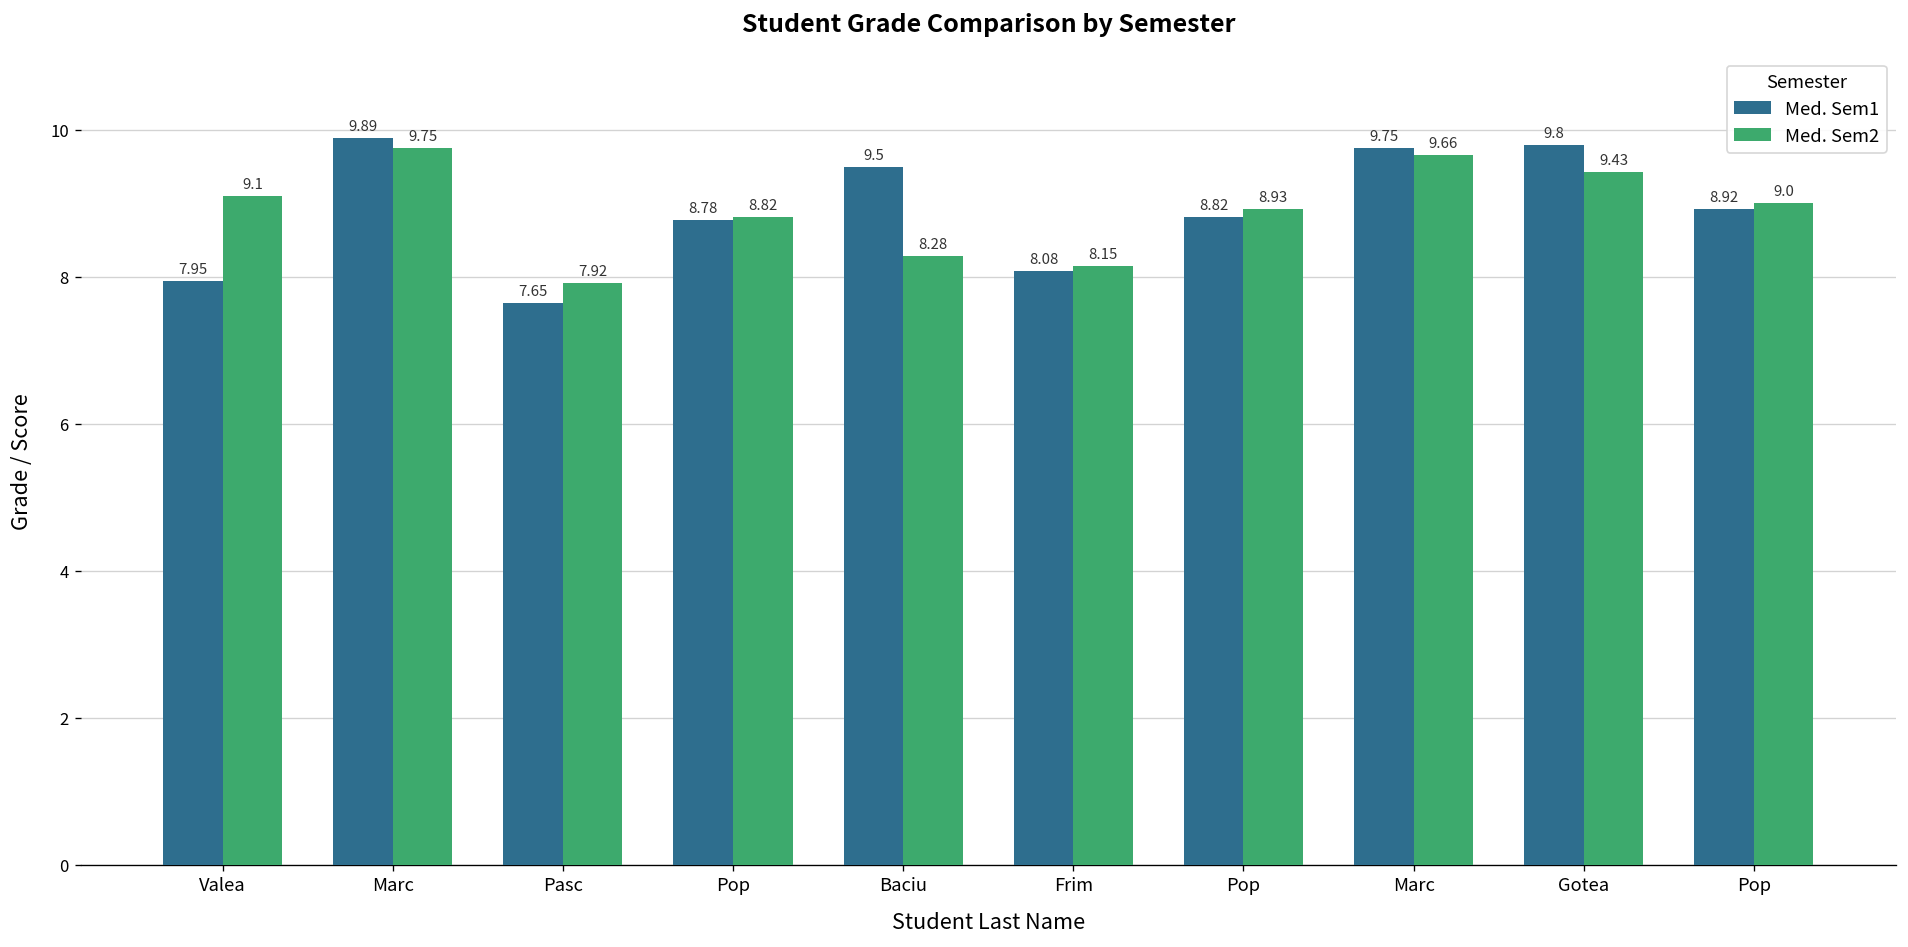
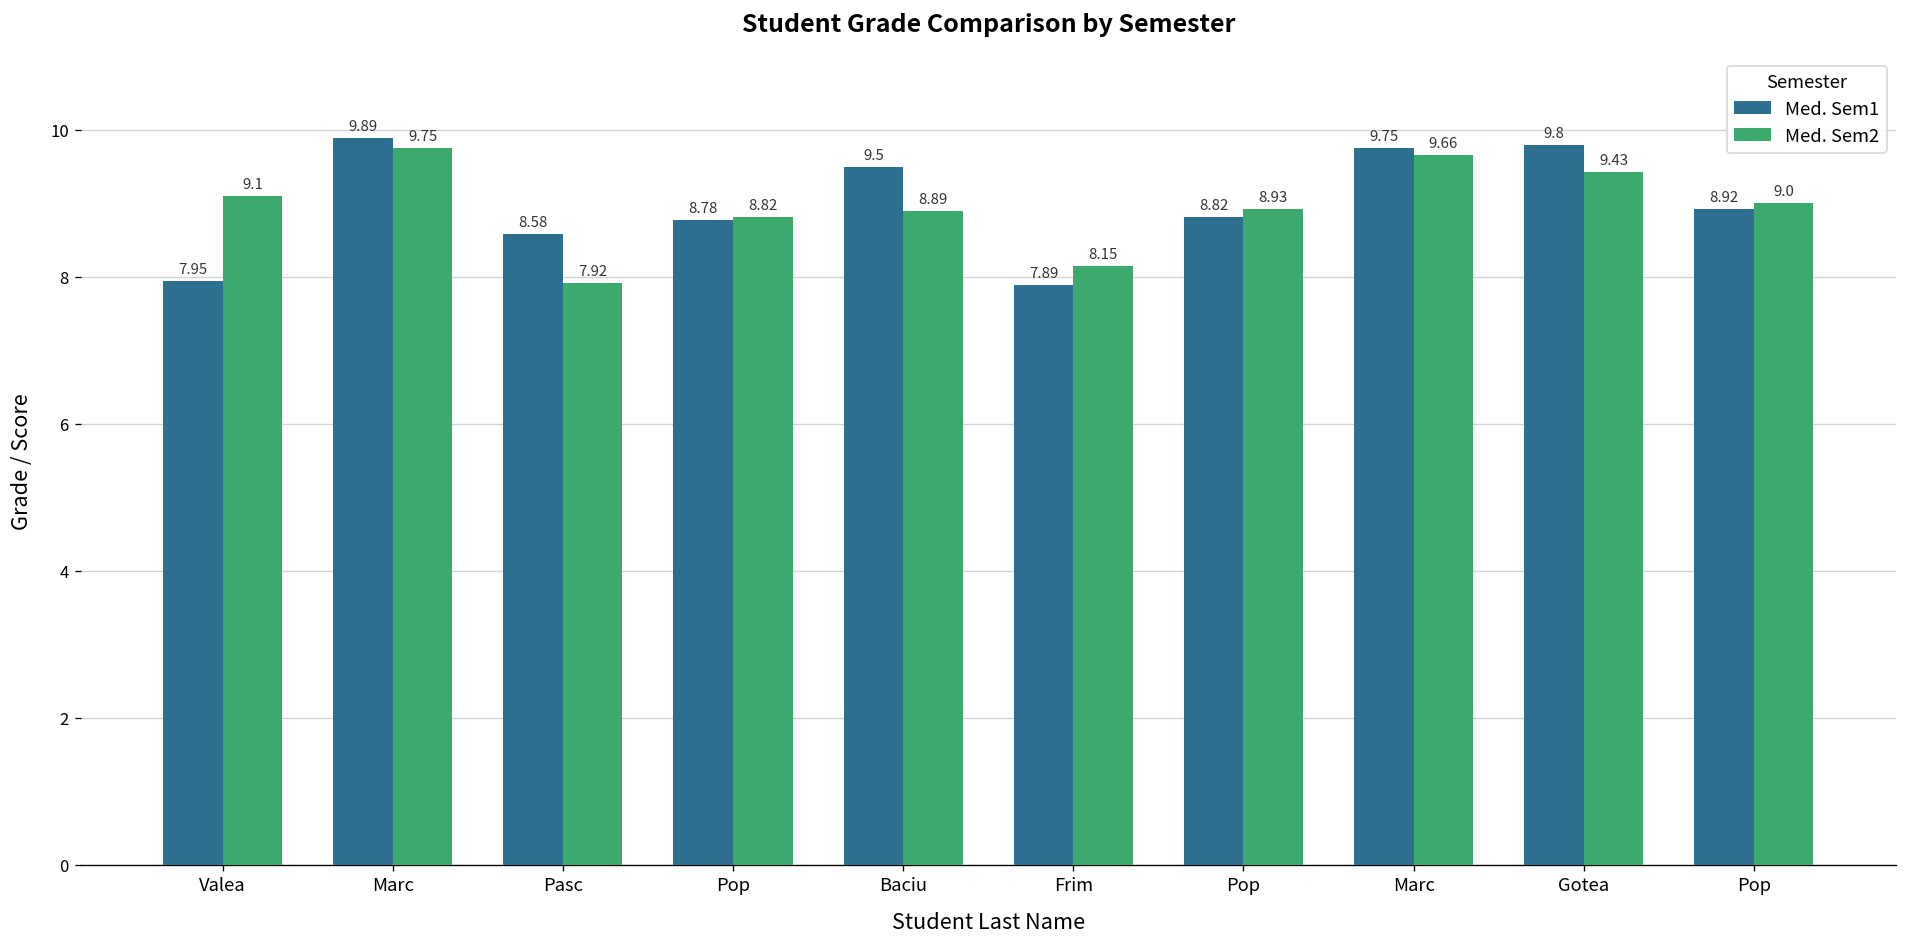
  {
    "Med. Sem1": {
      "Valea": 7.95,
-     "Pasc": 7.65,
+     "Pasc": 8.58,
      "Baciu": 9.5,
-     "Frim": 8.08,
+     "Frim": 7.89,
      "Gotea": 9.8
    },
    "Med. Sem2": {
      "Valea": 9.1,
      "Pasc": 7.92,
-     "Baciu": 8.28,
+     "Baciu": 8.89,
      "Frim": 8.15,
      "Gotea": 9.43
    }
  }
